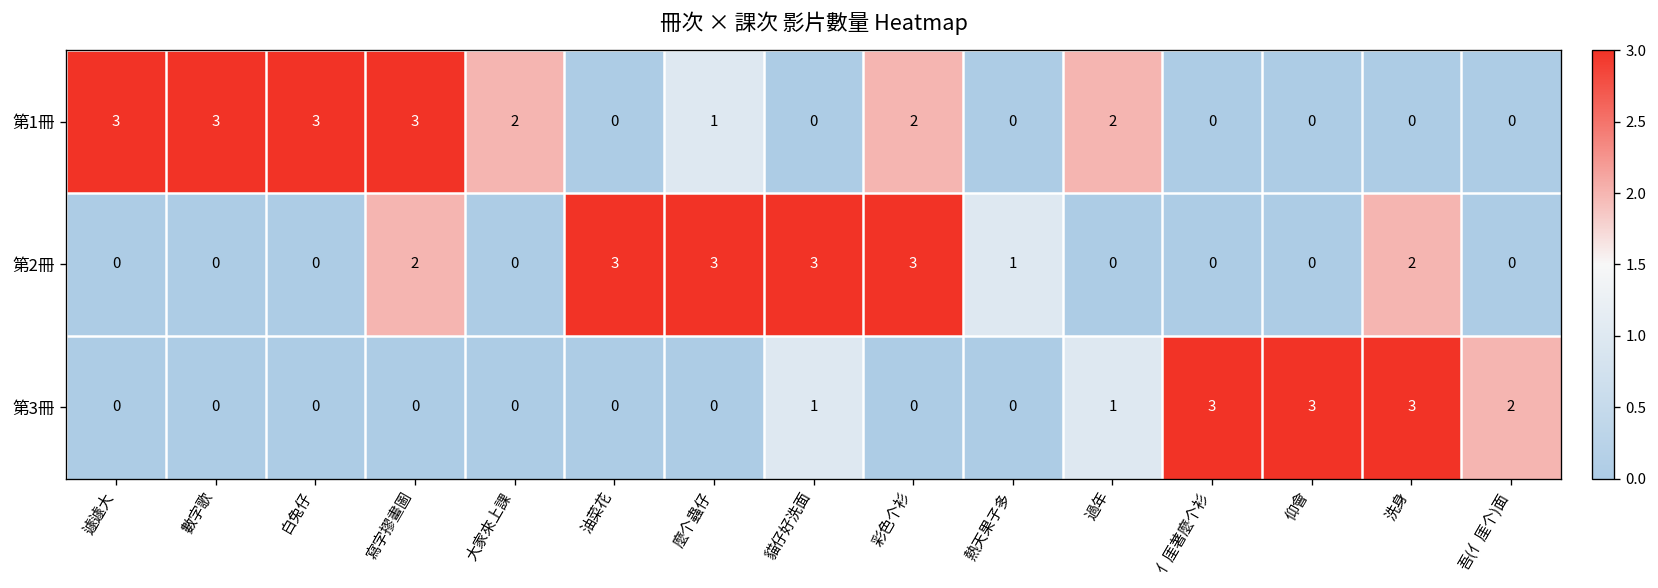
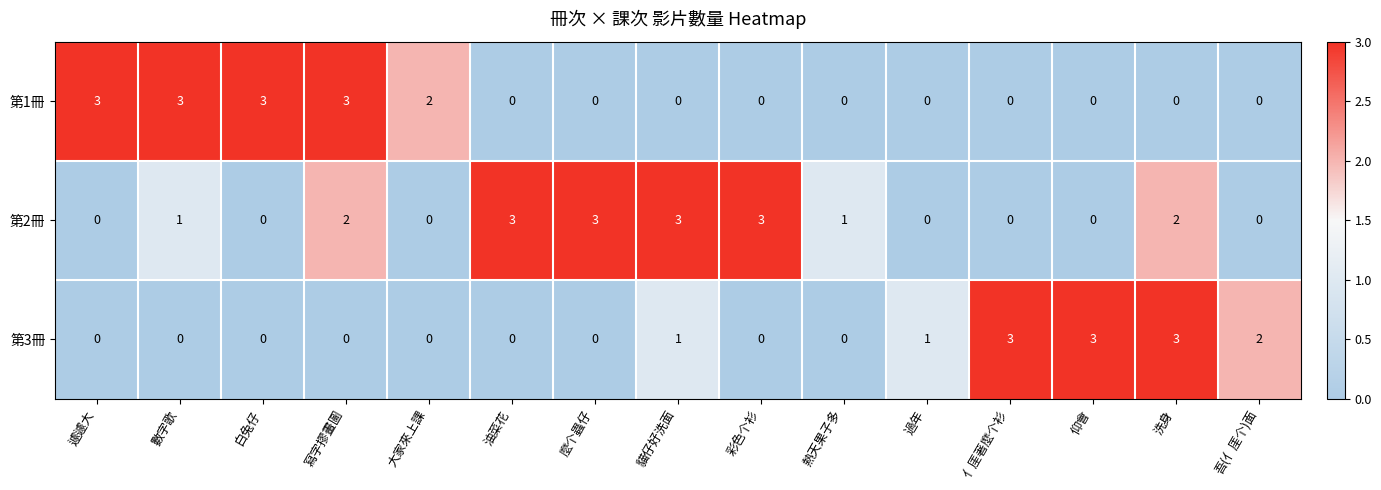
  {
    "第1冊": {
      "遽遽大": 3,
      "數字歌": 3,
      "白兔仔": 3,
      "寫字摎畫圖": 3,
      "大家來上課": 2,
      "油菜花": 0,
-     "麼个蟲仔": 1,
+     "麼个蟲仔": 0,
      "貓仔好洗面": 0,
-     "彩色个衫": 2,
+     "彩色个衫": 0,
      "熱天果子多": 0,
-     "過年": 2,
+     "過年": 0,
      "亻厓著麼个衫": 0,
      "仰會": 0,
      "洗身": 0,
      "吾(亻厓个)面": 0
    },
    "第2冊": {
      "遽遽大": 0,
-     "數字歌": 0,
+     "數字歌": 1,
      "白兔仔": 0,
      "寫字摎畫圖": 2,
      "大家來上課": 0,
      "油菜花": 3,
      "麼个蟲仔": 3,
      "貓仔好洗面": 3,
      "彩色个衫": 3,
      "熱天果子多": 1,
      "過年": 0,
      "亻厓著麼个衫": 0,
      "仰會": 0,
      "洗身": 2,
      "吾(亻厓个)面": 0
    },
    "第3冊": {
      "遽遽大": 0,
      "數字歌": 0,
      "白兔仔": 0,
      "寫字摎畫圖": 0,
      "大家來上課": 0,
      "油菜花": 0,
      "麼个蟲仔": 0,
      "貓仔好洗面": 1,
      "彩色个衫": 0,
      "熱天果子多": 0,
      "過年": 1,
      "亻厓著麼个衫": 3,
      "仰會": 3,
      "洗身": 3,
      "吾(亻厓个)面": 2
    }
  }
